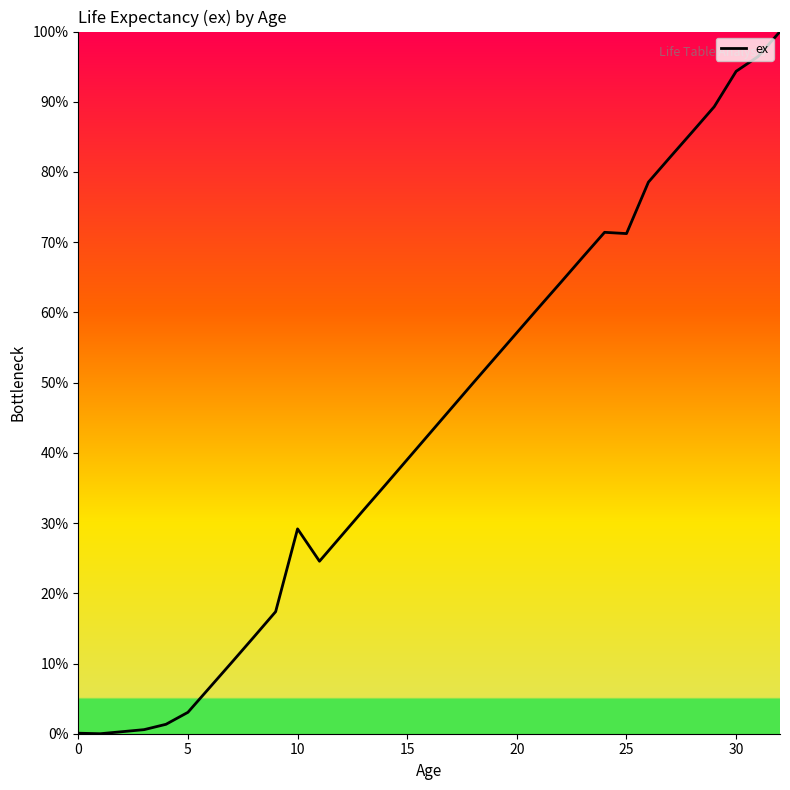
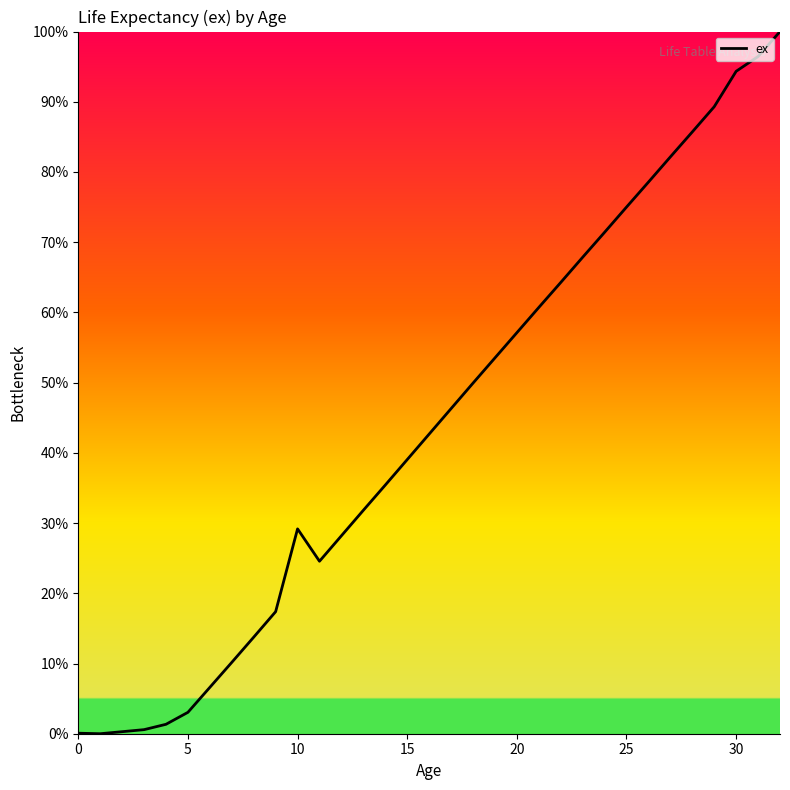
  {
    "0": "0%",
    "5": "3%",
    "10": "29%",
    "15": "39%",
    "20": "57%",
-   "25": "71%",
+   "25": "75%",
    "30": "94%"
  }
